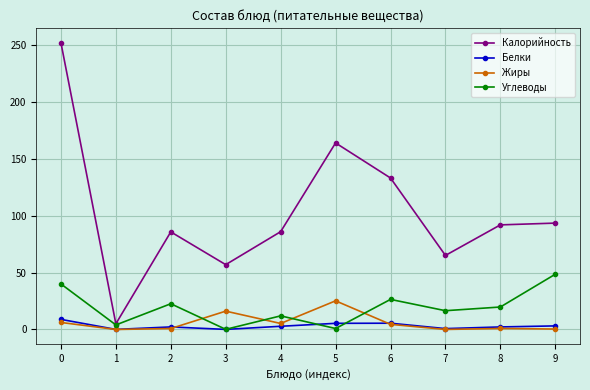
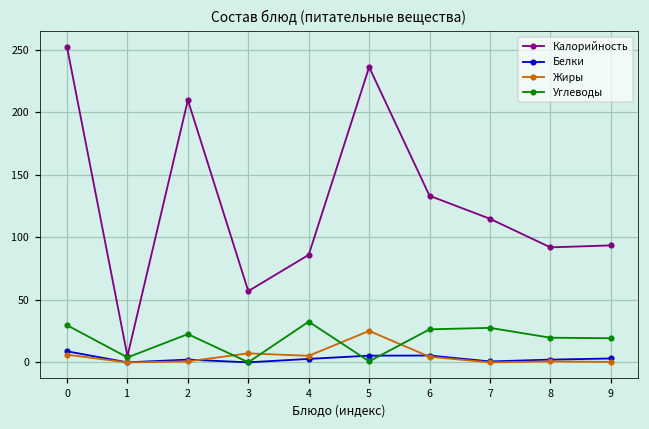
  {
    "Калорийность": {
      "0": 252,
-     "2": 86,
+     "2": 210,
      "3": 57,
      "4": 86,
-     "5": 164,
+     "5": 236,
      "6": 133,
-     "7": 65,
+     "7": 115,
      "8": 92,
      "9": 94
    },
    "Белки": {
      "0": 9,
      "4": 3,
      "5": 5,
      "9": 3
    },
    "Жиры": {
      "0": 6,
-     "3": 16,
+     "3": 7,
      "4": 5,
      "5": 25,
      "9": 0
    },
    "Углеводы": {
-     "0": 40,
+     "0": 30,
      "2": 23,
-     "4": 12,
+     "4": 33,
      "5": 1,
      "6": 26,
-     "7": 17,
+     "7": 28,
      "8": 20,
-     "9": 49
+     "9": 19
    }
  }
